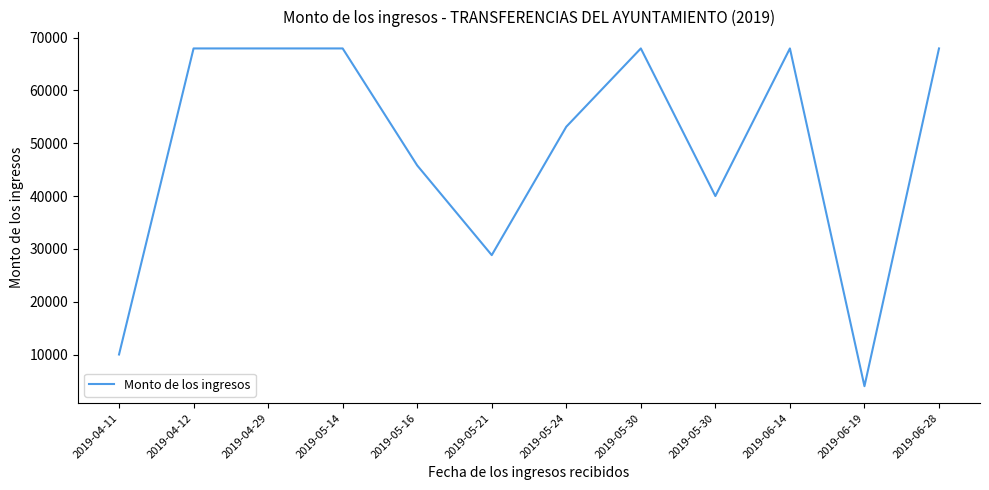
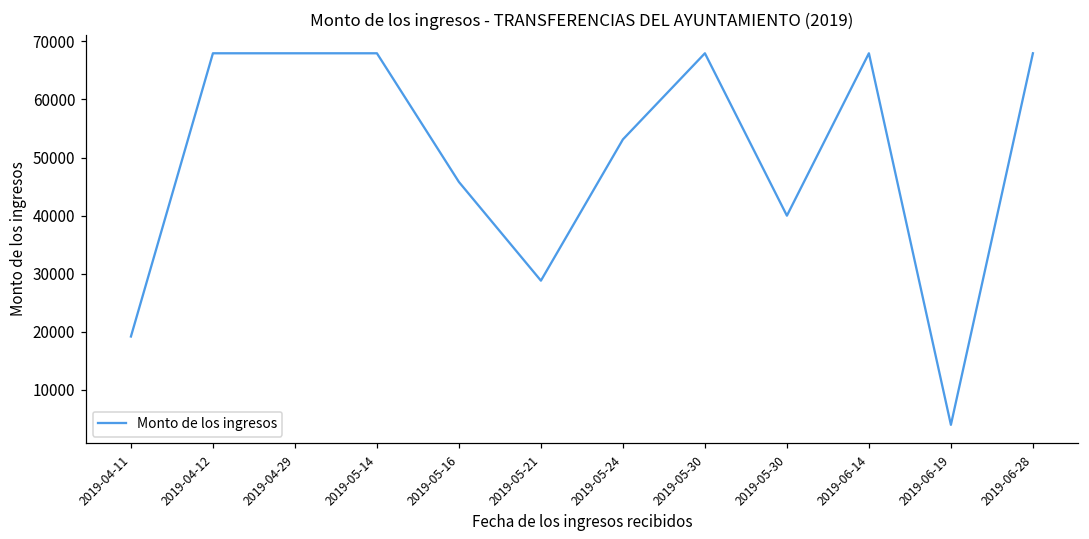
  {
-   "2019-04-11": 10000,
+   "2019-04-11": 19000,
    "2019-04-12": 68000,
    "2019-04-29": 68000,
    "2019-05-14": 68000,
    "2019-05-16": 46000,
    "2019-05-21": 29000,
    "2019-05-24": 53000,
    "2019-06-14": 68000,
    "2019-06-19": 4000,
    "2019-06-28": 68000
  }
